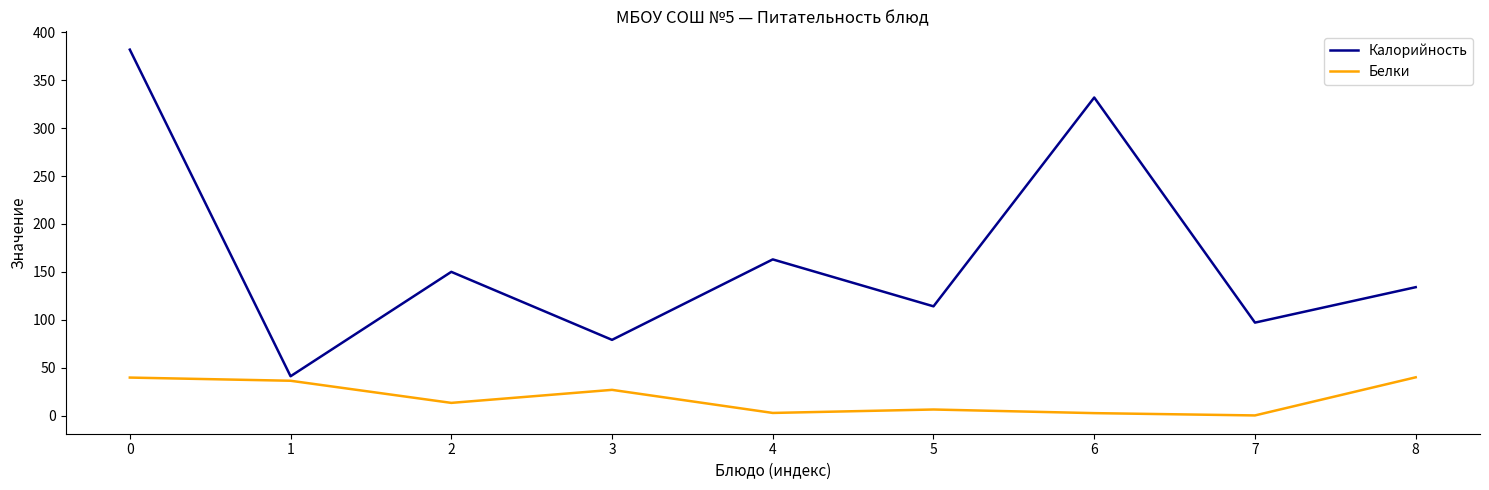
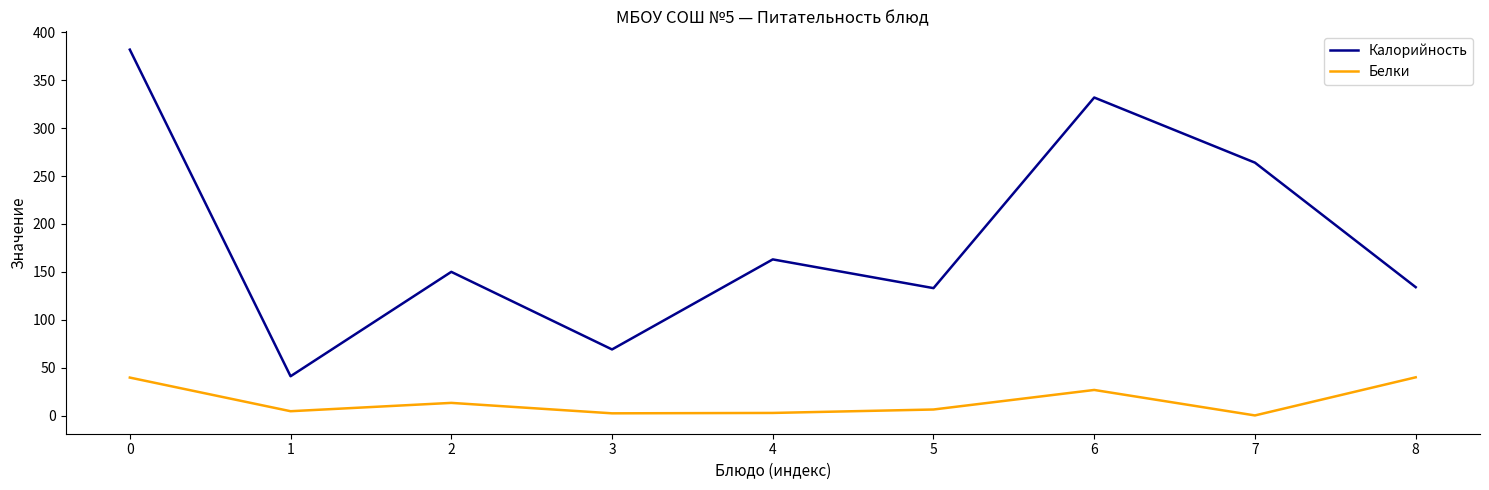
  {
    "Калорийность": {
      "0": 380,
      "1": 40,
      "2": 150,
-     "3": 80,
+     "3": 70,
      "4": 160,
-     "5": 110,
+     "5": 130,
      "6": 330,
-     "7": 100,
+     "7": 260,
      "8": 130
    },
    "Белки": {
      "0": 40,
-     "1": 40,
+     "1": 0,
      "2": 10,
-     "3": 30,
+     "3": 0,
      "4": 0,
      "5": 10,
-     "6": 0,
+     "6": 30,
      "7": 0,
      "8": 40
    }
  }
